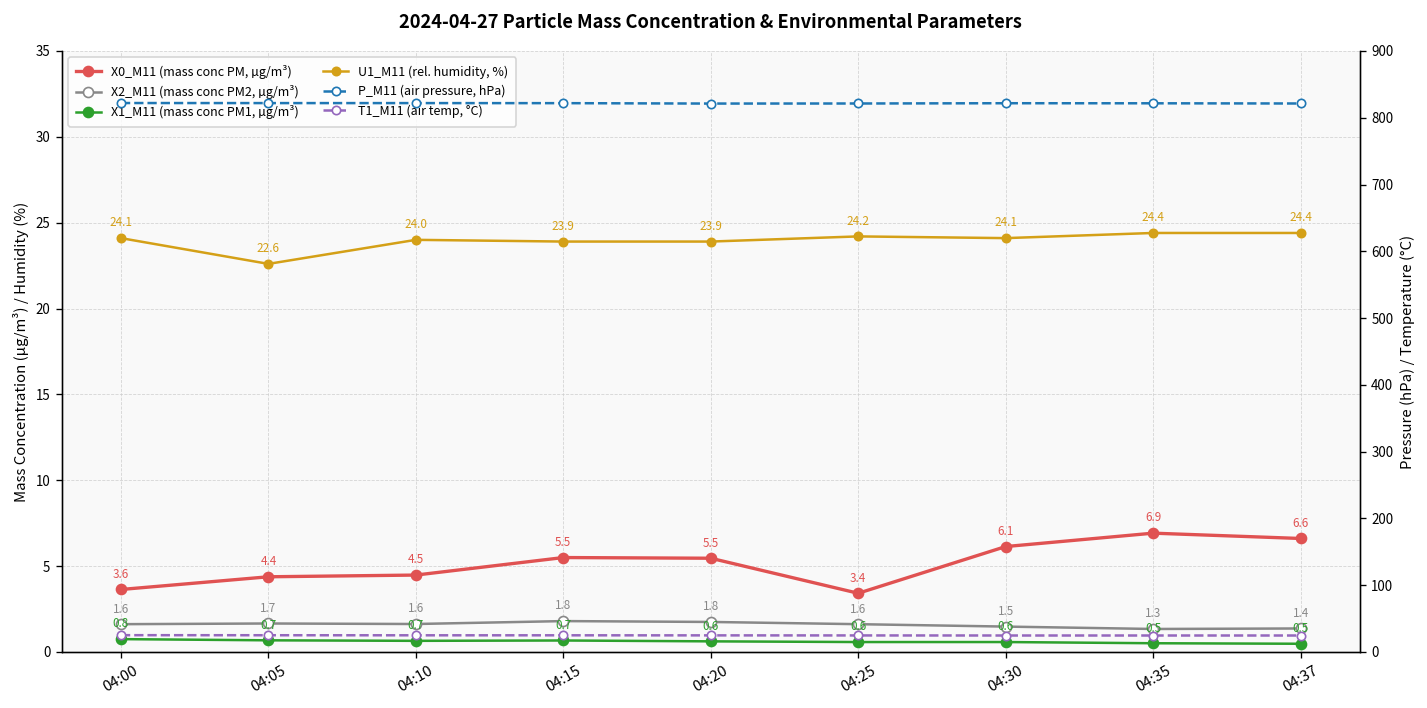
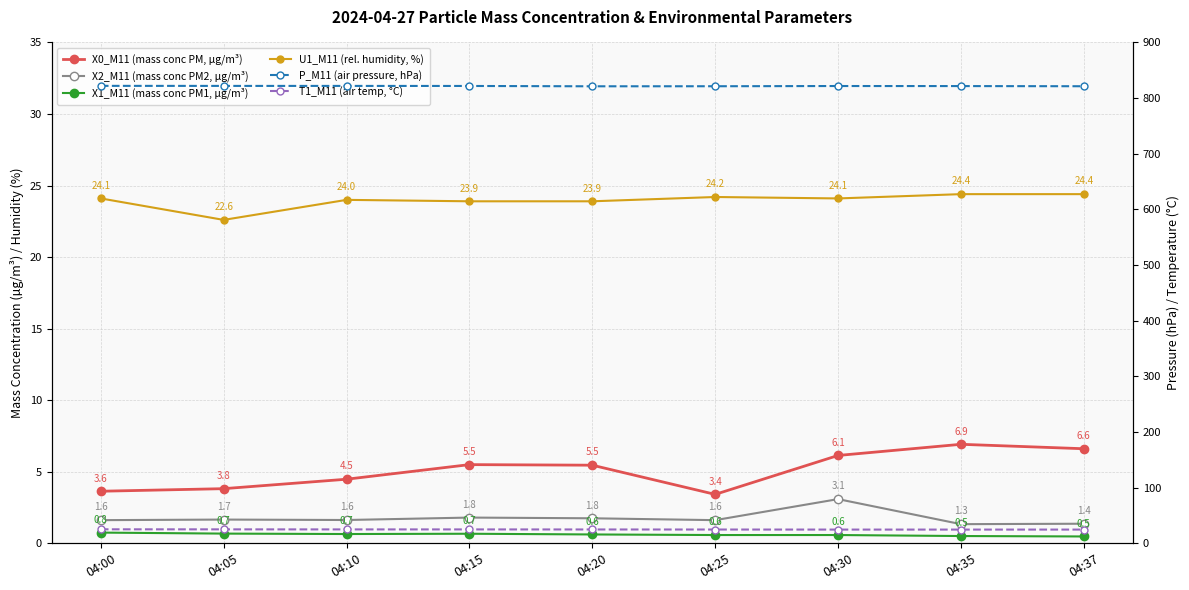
  {
    "X0_M11 (mass conc PM, µg/m³)": {
      "04:00": 3.6,
-     "04:05": 4.4,
+     "04:05": 3.8,
      "04:10": 4.5,
      "04:15": 5.5,
      "04:20": 5.5,
      "04:25": 3.4,
      "04:30": 6.1,
      "04:35": 6.9,
      "04:37": 6.6
    },
    "X2_M11 (mass conc PM2, µg/m³)": {
      "04:00": 1.6,
      "04:05": 1.7,
      "04:10": 1.6,
      "04:15": 1.8,
      "04:20": 1.8,
      "04:25": 1.6,
-     "04:30": 1.5,
+     "04:30": 3.1,
      "04:35": 1.3,
      "04:37": 1.4
    },
    "U1_M11 (rel. humidity, %)": {
      "04:00": 24.1,
      "04:05": 22.6,
      "04:10": 24.0,
      "04:15": 23.9,
      "04:20": 23.9,
      "04:25": 24.2,
      "04:30": 24.1,
      "04:35": 24.4,
      "04:37": 24.4
    }
  }
